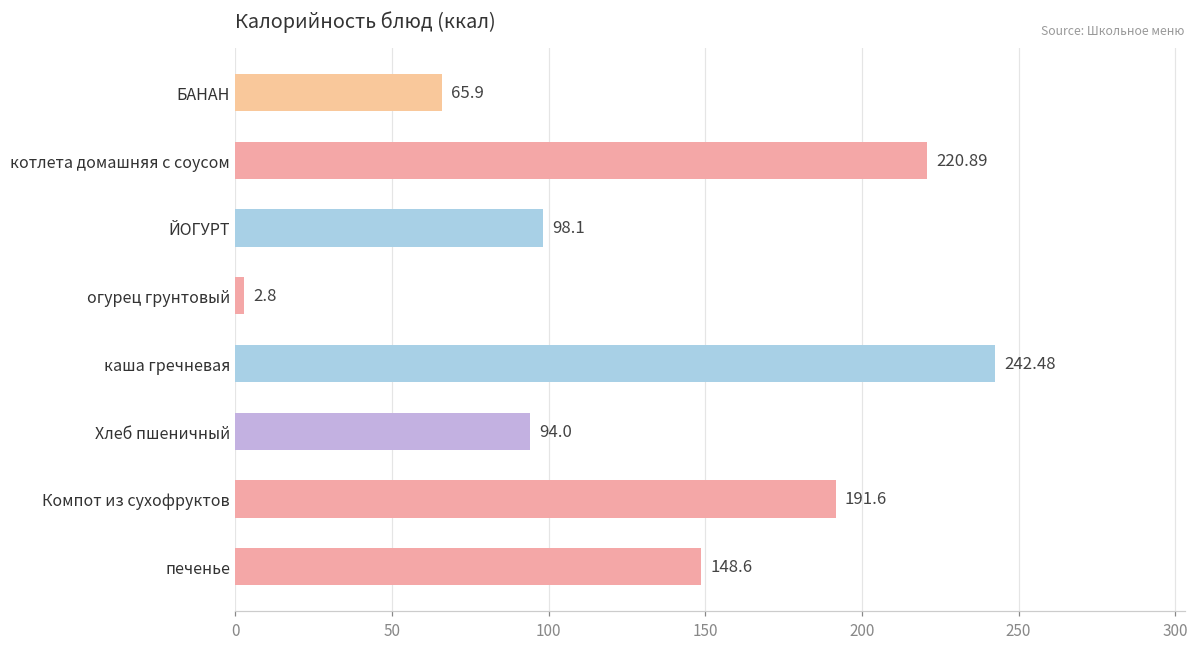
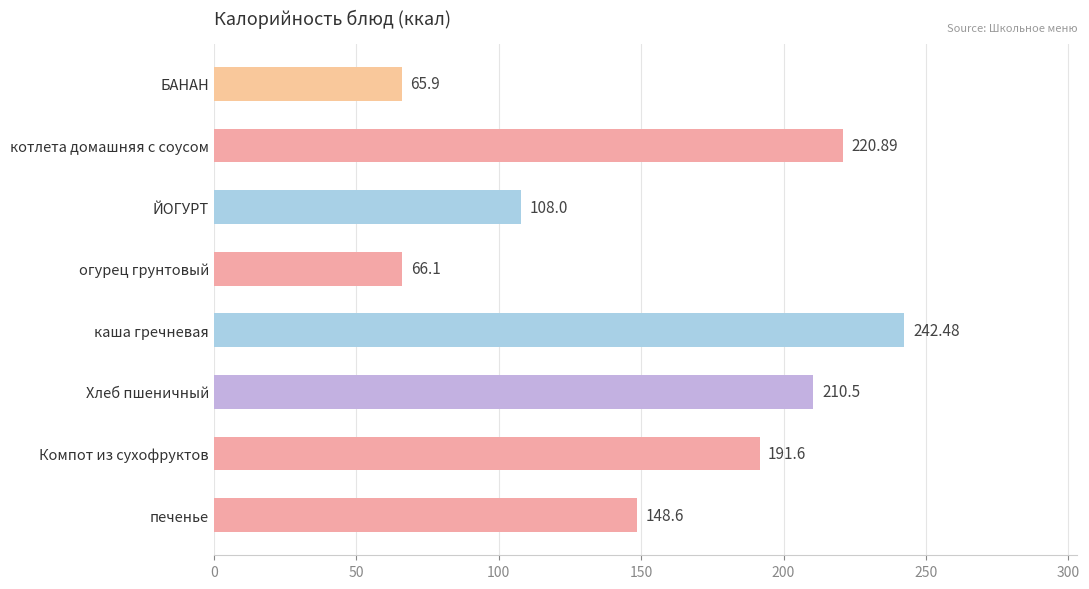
  {
    "БАНАН": 65.9,
    "котлета домашняя с соусом": 220.89,
-   "ЙОГУРТ": 98.1,
-   "огурец грунтовый": 2.8,
+   "ЙОГУРТ": 108.0,
+   "огурец грунтовый": 66.1,
    "каша гречневая": 242.48,
-   "Хлеб пшеничный": 94.0,
+   "Хлеб пшеничный": 210.5,
    "Компот из сухофруктов": 191.6,
    "печенье": 148.6
  }
